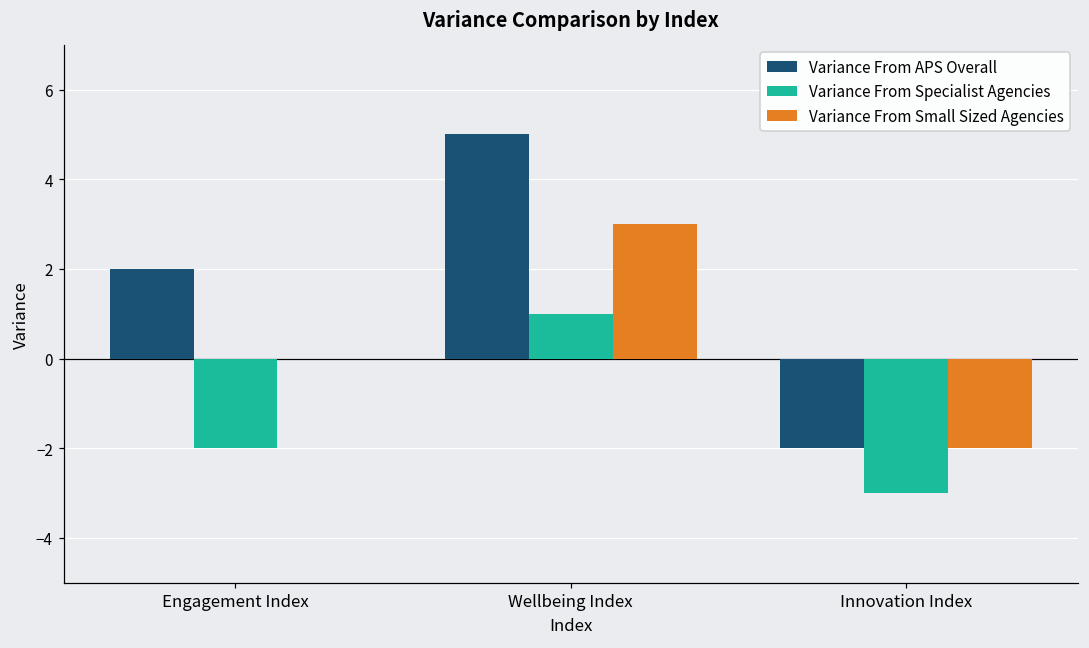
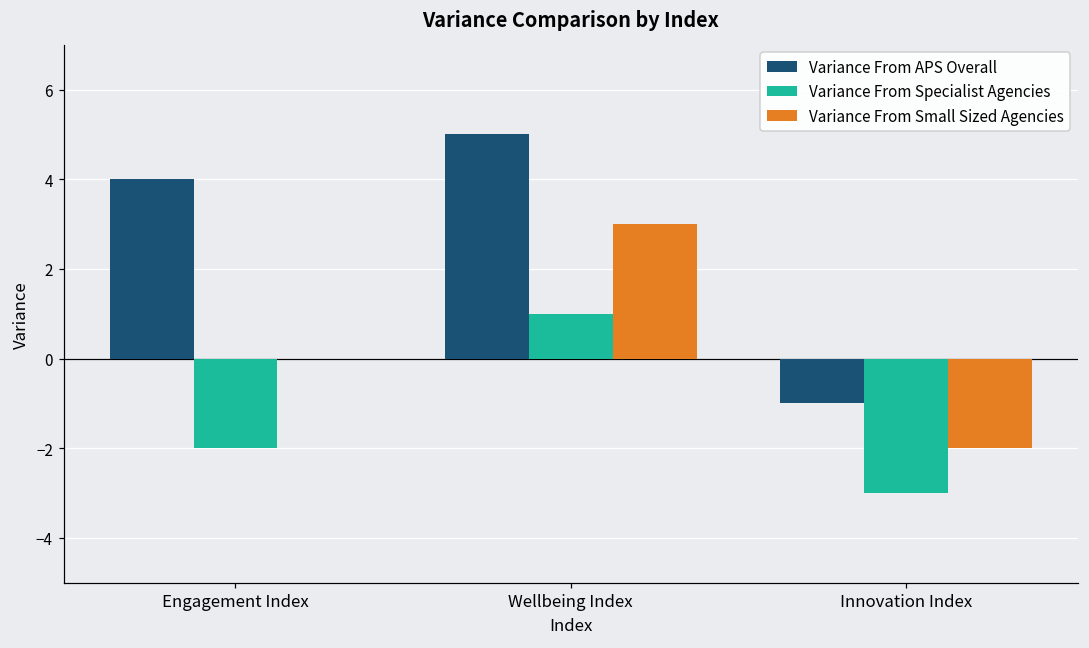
  {
    "Variance From APS Overall": {
-     "Engagement Index": 2,
+     "Engagement Index": 4,
      "Wellbeing Index": 5,
-     "Innovation Index": -2
+     "Innovation Index": -1
    },
    "Variance From Specialist Agencies": {
      "Engagement Index": -2,
      "Wellbeing Index": 1,
      "Innovation Index": -3
    },
    "Variance From Small Sized Agencies": {
      "Engagement Index": 0,
      "Wellbeing Index": 3,
      "Innovation Index": -2
    }
  }
